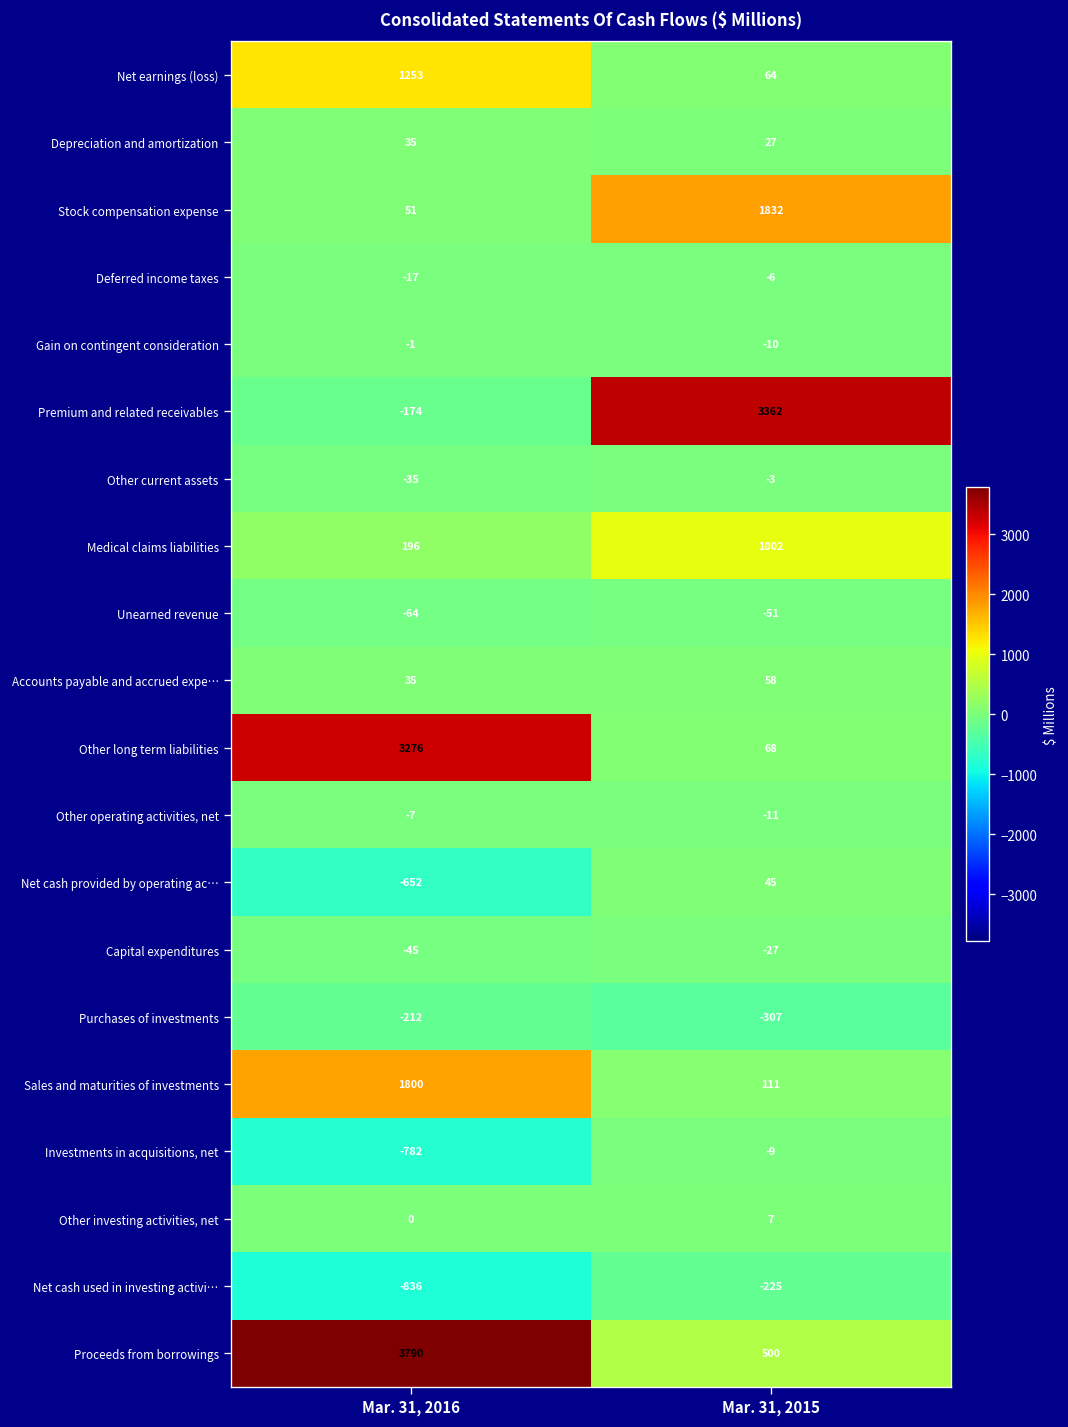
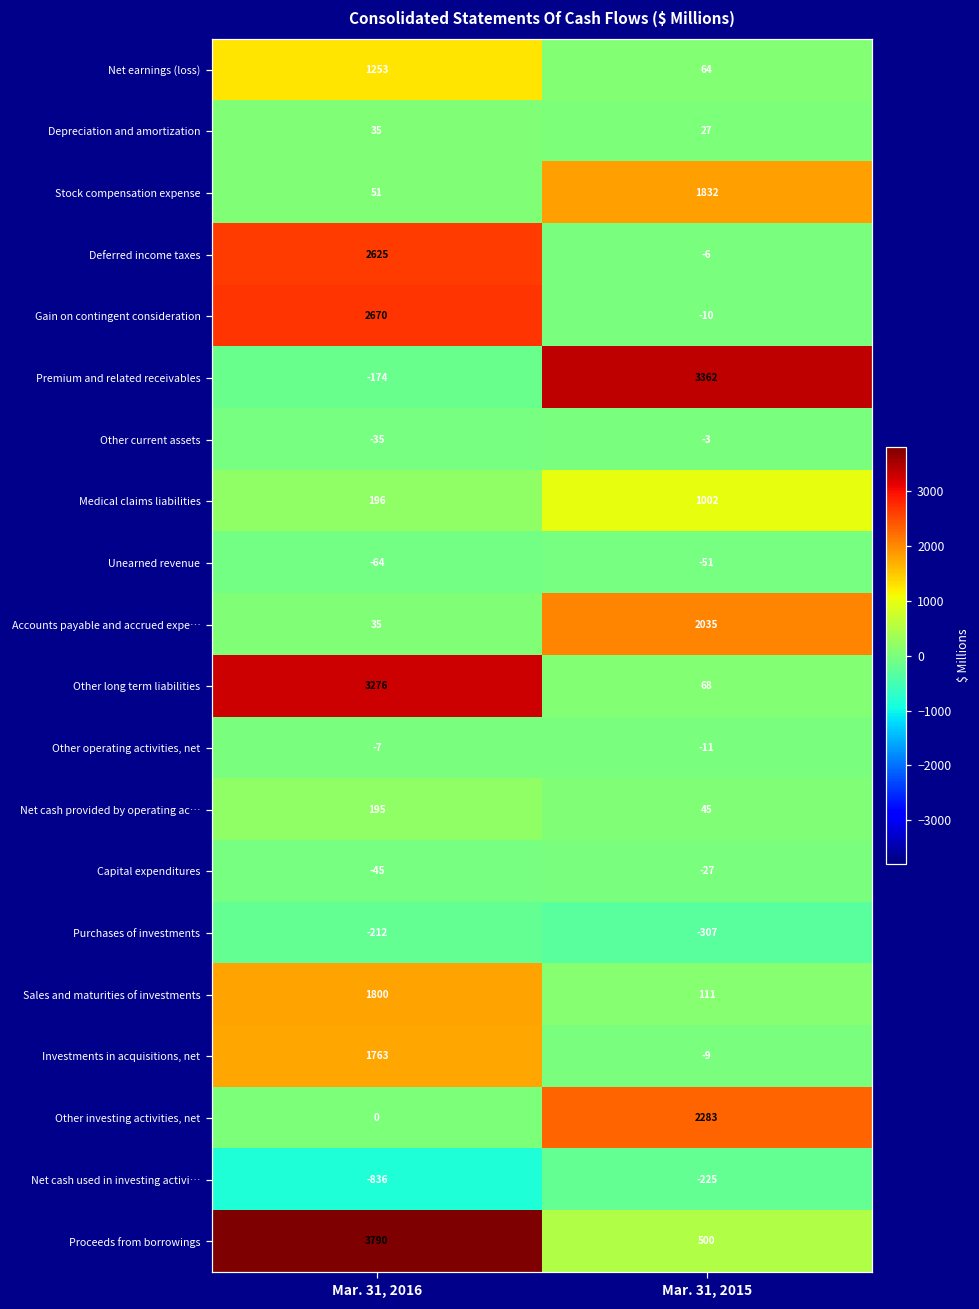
  {
    "Net earnings (loss)": {
      "Mar. 31, 2016": 1253,
      "Mar. 31, 2015": 64
    },
    "Depreciation and amortization": {
      "Mar. 31, 2016": 35,
      "Mar. 31, 2015": 27
    },
    "Stock compensation expense": {
      "Mar. 31, 2016": 51,
      "Mar. 31, 2015": 1832
    },
    "Deferred income taxes": {
-     "Mar. 31, 2016": -17,
+     "Mar. 31, 2016": 2625,
      "Mar. 31, 2015": -6
    },
    "Gain on contingent consideration": {
-     "Mar. 31, 2016": -1,
+     "Mar. 31, 2016": 2670,
      "Mar. 31, 2015": -10
    },
    "Premium and related receivables": {
      "Mar. 31, 2016": -174,
      "Mar. 31, 2015": 3362
    },
    "Other current assets": {
      "Mar. 31, 2016": -35,
      "Mar. 31, 2015": -3
    },
    "Medical claims liabilities": {
      "Mar. 31, 2016": 196,
      "Mar. 31, 2015": 1002
    },
    "Unearned revenue": {
      "Mar. 31, 2016": -64,
      "Mar. 31, 2015": -51
    },
    "Accounts payable and accrued expe…": {
      "Mar. 31, 2016": 35,
-     "Mar. 31, 2015": 58
+     "Mar. 31, 2015": 2035
    },
    "Other long term liabilities": {
      "Mar. 31, 2016": 3276,
      "Mar. 31, 2015": 68
    },
    "Other operating activities, net": {
      "Mar. 31, 2016": -7,
      "Mar. 31, 2015": -11
    },
    "Net cash provided by operating ac…": {
-     "Mar. 31, 2016": -652,
+     "Mar. 31, 2016": 195,
      "Mar. 31, 2015": 45
    },
    "Capital expenditures": {
      "Mar. 31, 2016": -45,
      "Mar. 31, 2015": -27
    },
    "Purchases of investments": {
      "Mar. 31, 2016": -212,
      "Mar. 31, 2015": -307
    },
    "Sales and maturities of investments": {
      "Mar. 31, 2016": 1800,
      "Mar. 31, 2015": 111
    },
    "Investments in acquisitions, net": {
-     "Mar. 31, 2016": -782,
+     "Mar. 31, 2016": 1763,
      "Mar. 31, 2015": -9
    },
    "Other investing activities, net": {
      "Mar. 31, 2016": 0,
-     "Mar. 31, 2015": 7
+     "Mar. 31, 2015": 2283
    },
    "Net cash used in investing activi…": {
      "Mar. 31, 2016": -836,
      "Mar. 31, 2015": -225
    },
    "Proceeds from borrowings": {
      "Mar. 31, 2016": 3790,
      "Mar. 31, 2015": 500
    }
  }
